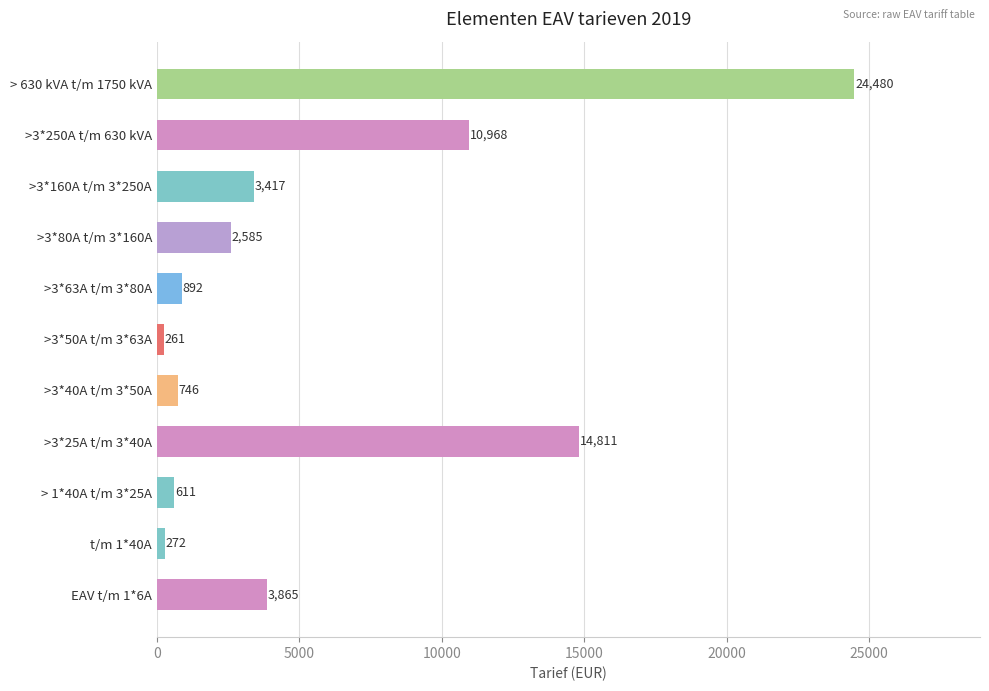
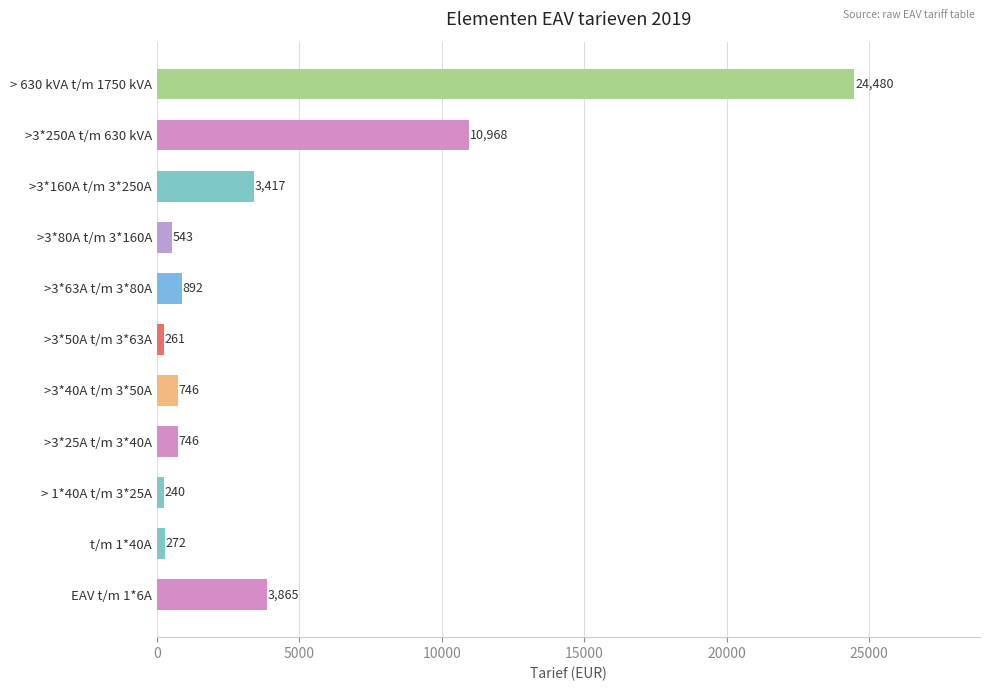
  {
    "> 630 kVA t/m 1750 kVA": "24,480",
    ">3*250A t/m 630 kVA": "10,968",
    ">3*160A t/m 3*250A": "3,417",
-   ">3*80A t/m 3*160A": "2,585",
+   ">3*80A t/m 3*160A": "543",
    ">3*63A t/m 3*80A": "892",
    ">3*50A t/m 3*63A": "261",
    ">3*40A t/m 3*50A": "746",
-   ">3*25A t/m 3*40A": "14,811",
-   "> 1*40A t/m 3*25A": "611",
+   ">3*25A t/m 3*40A": "746",
+   "> 1*40A t/m 3*25A": "240",
    "t/m 1*40A": "272",
    "EAV t/m 1*6A": "3,865"
  }
